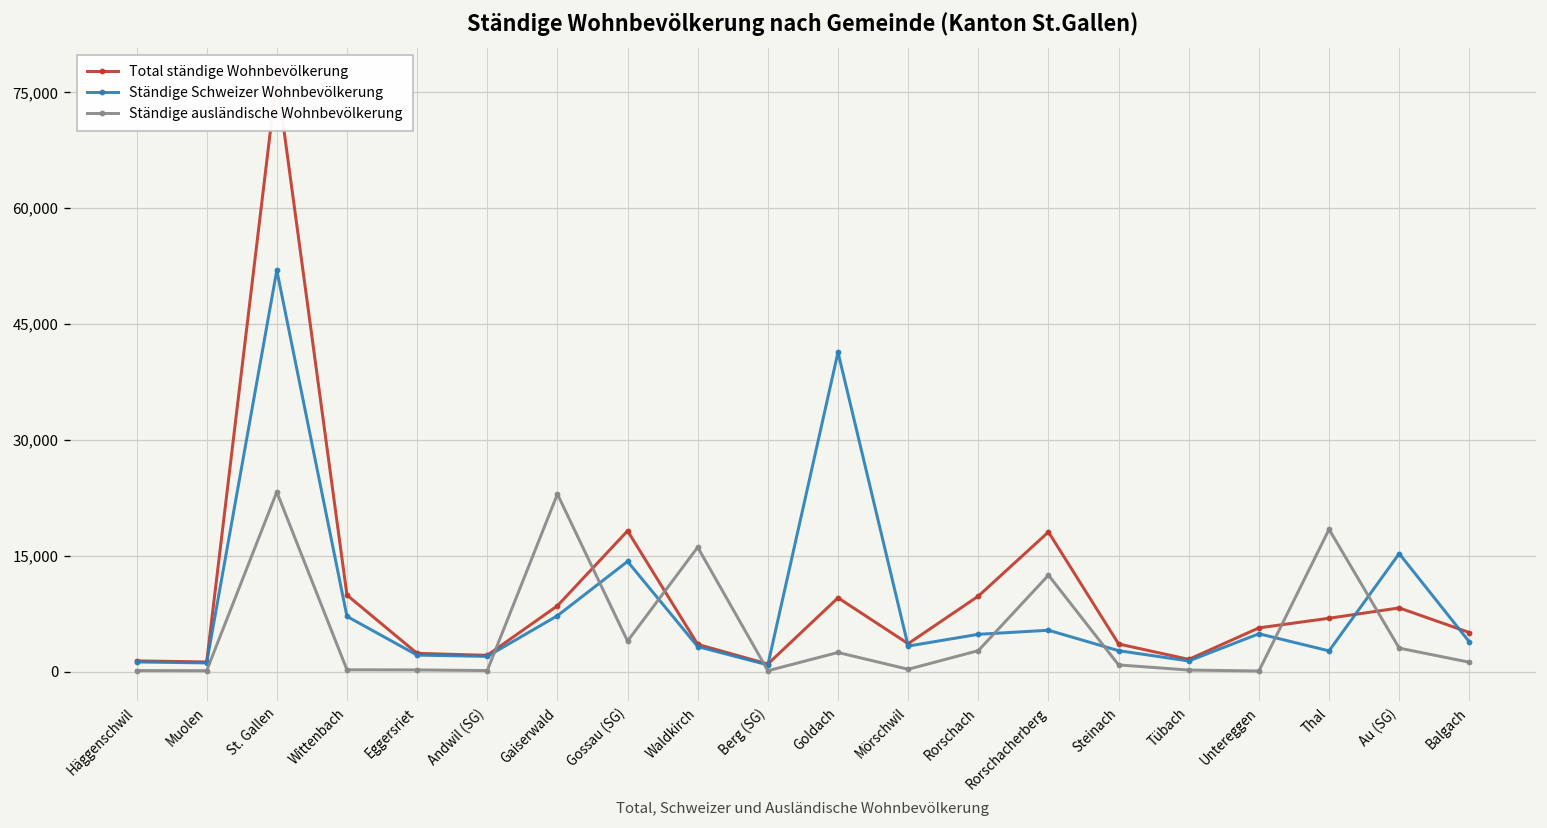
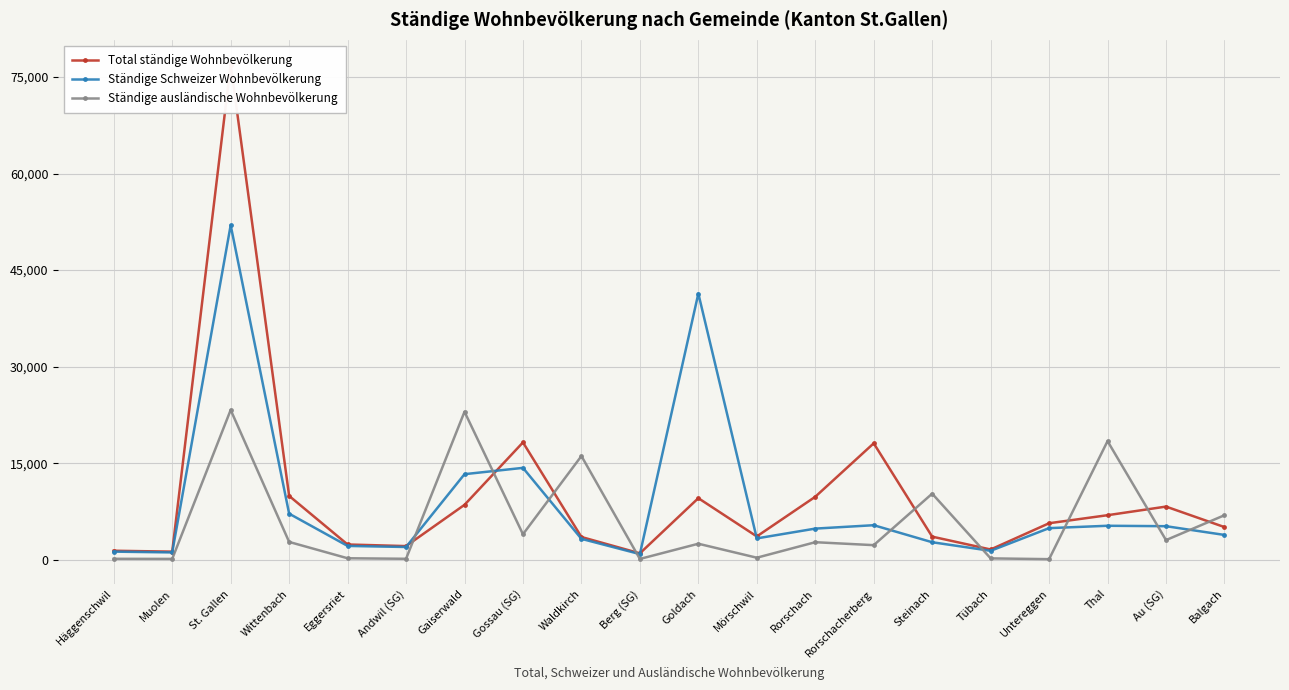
  {
    "Total ständige Wohnbevölkerung": {
      "Wittenbach": "10,000",
      "Gaiserwald": "9,000",
      "Gossau (SG)": "18,000",
      "Goldach": "10,000",
      "Rorschach": "10,000",
      "Rorschacherberg": "18,000",
      "Steinach": "4,000",
      "Untereggen": "6,000",
      "Thal": "7,000",
      "Au (SG)": "8,000",
      "Balgach": "5,000"
    },
    "Ständige Schweizer Wohnbevölkerung": {
      "St. Gallen": "52,000",
      "Wittenbach": "7,000",
-     "Gaiserwald": "7,000",
+     "Gaiserwald": "13,000",
      "Gossau (SG)": "14,000",
      "Goldach": "41,000",
      "Rorschach": "5,000",
      "Rorschacherberg": "5,000",
      "Steinach": "3,000",
      "Untereggen": "5,000",
-     "Thal": "3,000",
-     "Au (SG)": "15,000",
+     "Thal": "5,000",
+     "Au (SG)": "5,000",
      "Balgach": "4,000"
    },
    "Ständige ausländische Wohnbevölkerung": {
      "Häggenschwil": "0",
      "Muolen": "0",
      "St. Gallen": "23,000",
-     "Wittenbach": "0",
+     "Wittenbach": "3,000",
      "Eggersriet": "0",
      "Andwil (SG)": "0",
      "Gaiserwald": "23,000",
      "Gossau (SG)": "4,000",
      "Waldkirch": "16,000",
      "Berg (SG)": "0",
      "Goldach": "2,000",
      "Mörschwil": "0",
      "Rorschach": "3,000",
-     "Rorschacherberg": "12,000",
-     "Steinach": "1,000",
+     "Rorschacherberg": "2,000",
+     "Steinach": "10,000",
      "Tübach": "0",
      "Untereggen": "0",
      "Thal": "18,000",
      "Au (SG)": "3,000",
-     "Balgach": "1,000"
+     "Balgach": "7,000"
    }
  }
